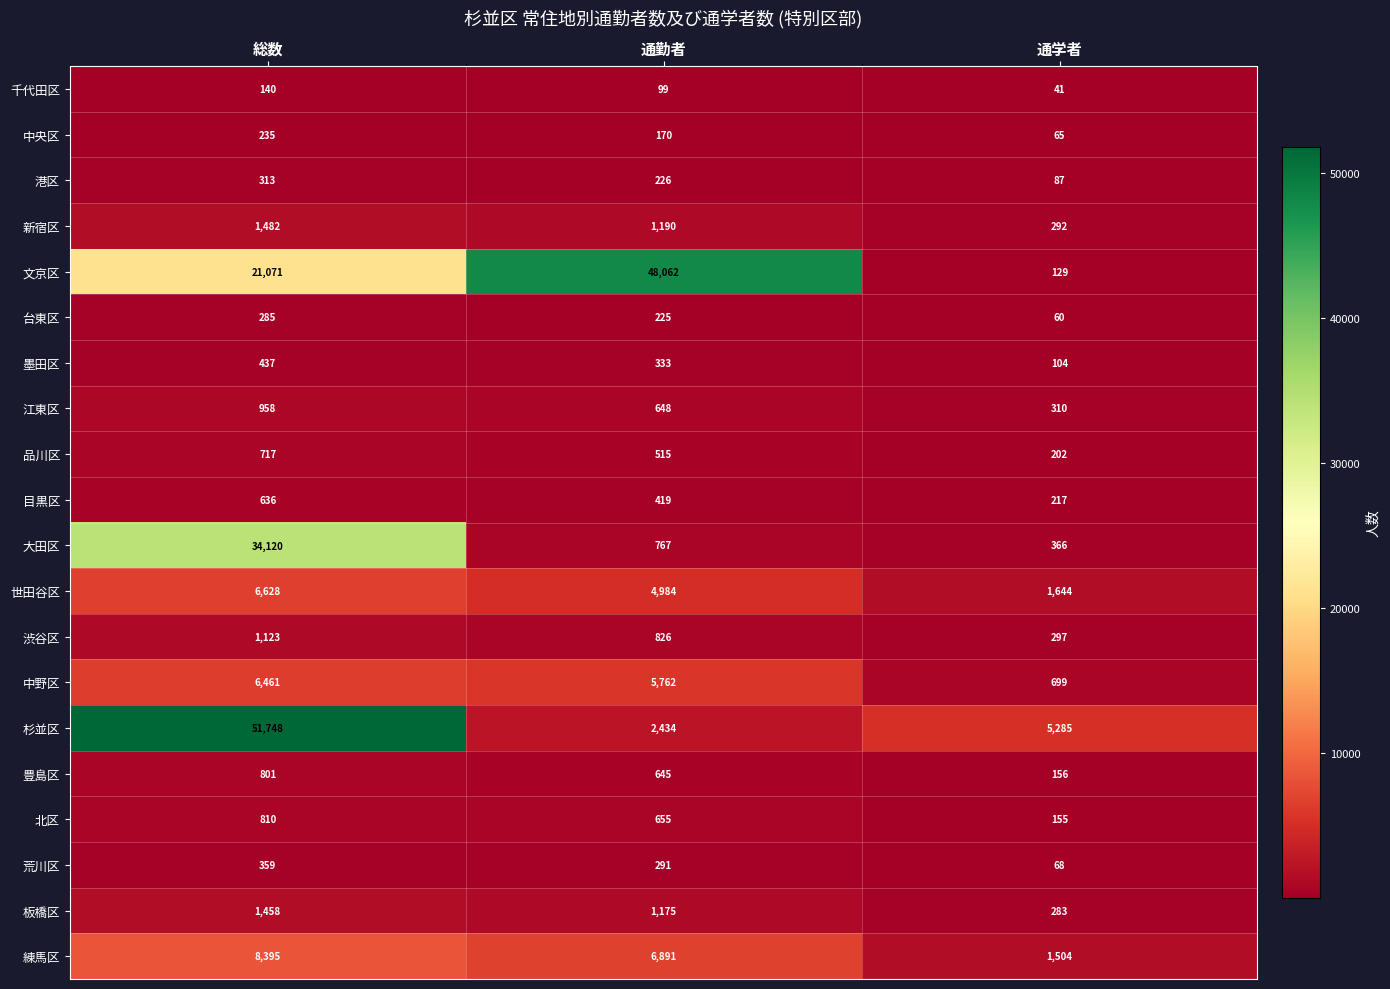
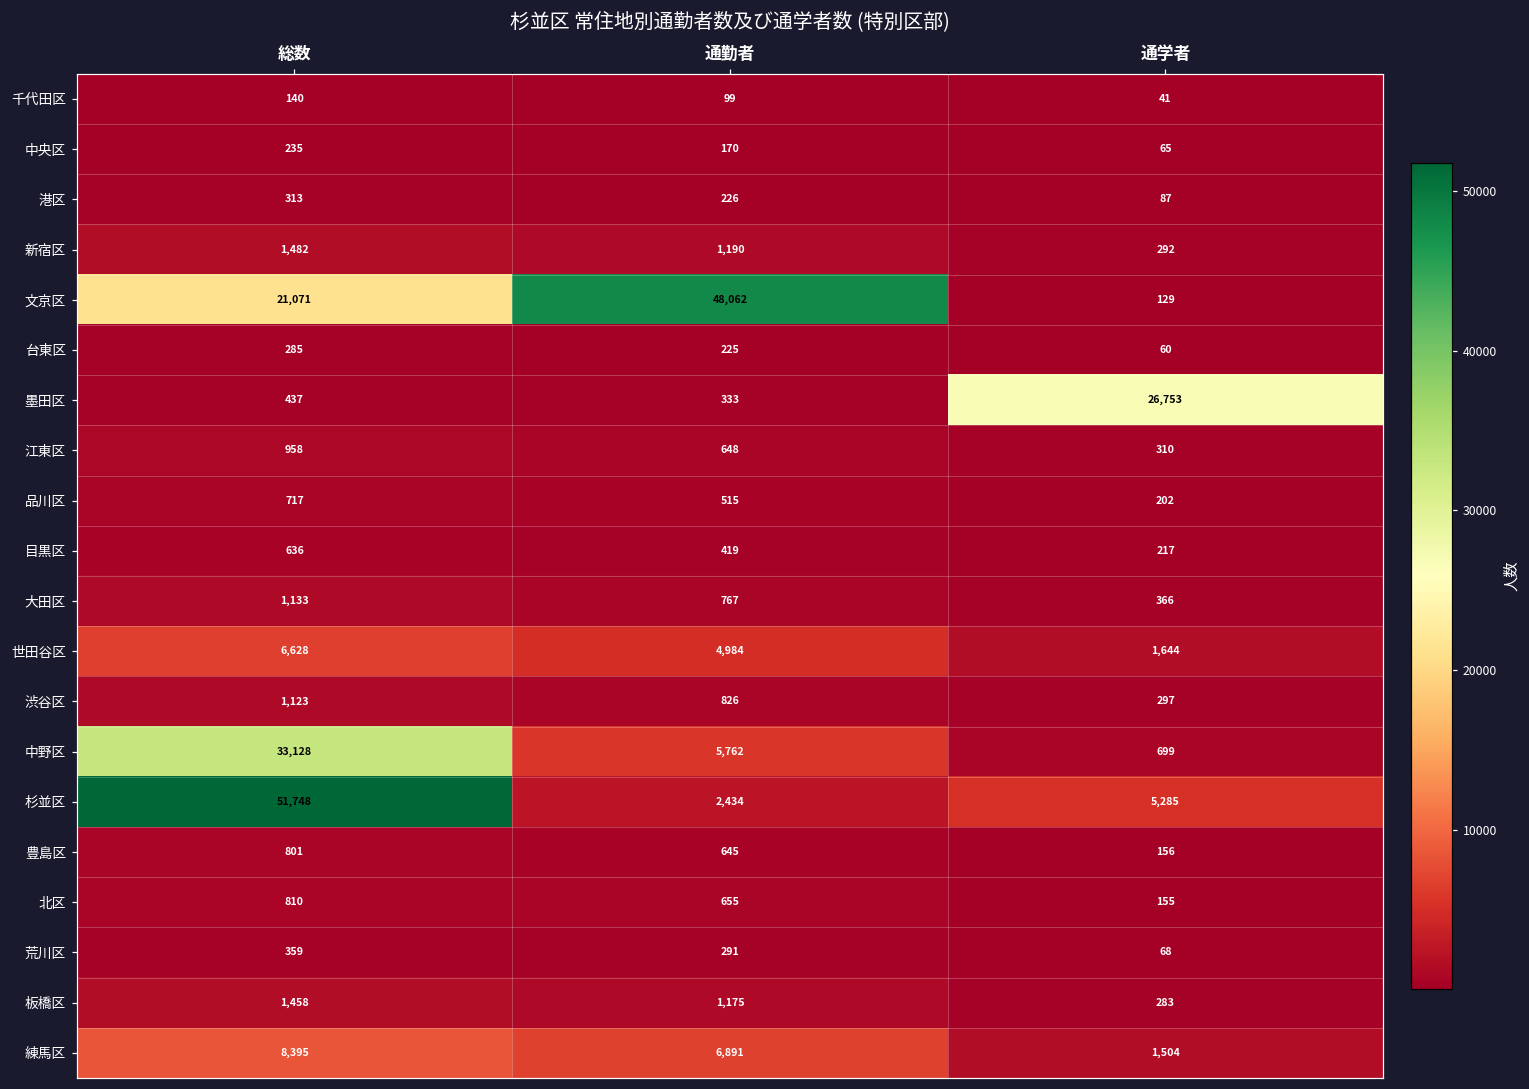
  {
    "千代田区": {
      "総数": "140",
      "通勤者": "99",
      "通学者": "41"
    },
    "中央区": {
      "総数": "235",
      "通勤者": "170",
      "通学者": "65"
    },
    "港区": {
      "総数": "313",
      "通勤者": "226",
      "通学者": "87"
    },
    "新宿区": {
      "総数": "1,482",
      "通勤者": "1,190",
      "通学者": "292"
    },
    "文京区": {
      "総数": "21,071",
      "通勤者": "48,062",
      "通学者": "129"
    },
    "台東区": {
      "総数": "285",
      "通勤者": "225",
      "通学者": "60"
    },
    "墨田区": {
      "総数": "437",
      "通勤者": "333",
-     "通学者": "104"
+     "通学者": "26,753"
    },
    "江東区": {
      "総数": "958",
      "通勤者": "648",
      "通学者": "310"
    },
    "品川区": {
      "総数": "717",
      "通勤者": "515",
      "通学者": "202"
    },
    "目黒区": {
      "総数": "636",
      "通勤者": "419",
      "通学者": "217"
    },
    "大田区": {
-     "総数": "34,120",
+     "総数": "1,133",
      "通勤者": "767",
      "通学者": "366"
    },
    "世田谷区": {
      "総数": "6,628",
      "通勤者": "4,984",
      "通学者": "1,644"
    },
    "渋谷区": {
      "総数": "1,123",
      "通勤者": "826",
      "通学者": "297"
    },
    "中野区": {
-     "総数": "6,461",
+     "総数": "33,128",
      "通勤者": "5,762",
      "通学者": "699"
    },
    "杉並区": {
      "総数": "51,748",
      "通勤者": "2,434",
      "通学者": "5,285"
    },
    "豊島区": {
      "総数": "801",
      "通勤者": "645",
      "通学者": "156"
    },
    "北区": {
      "総数": "810",
      "通勤者": "655",
      "通学者": "155"
    },
    "荒川区": {
      "総数": "359",
      "通勤者": "291",
      "通学者": "68"
    },
    "板橋区": {
      "総数": "1,458",
      "通勤者": "1,175",
      "通学者": "283"
    },
    "練馬区": {
      "総数": "8,395",
      "通勤者": "6,891",
      "通学者": "1,504"
    }
  }
